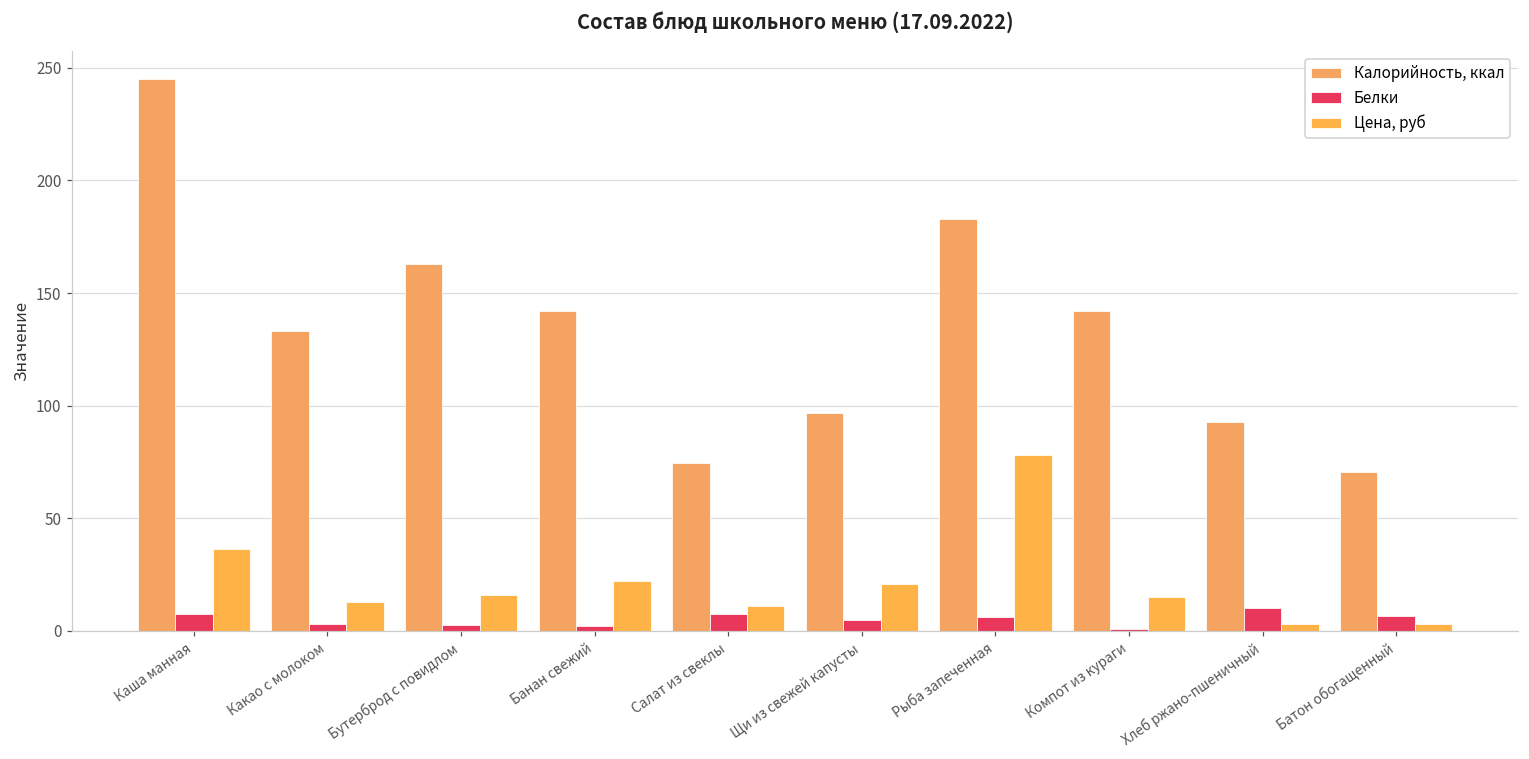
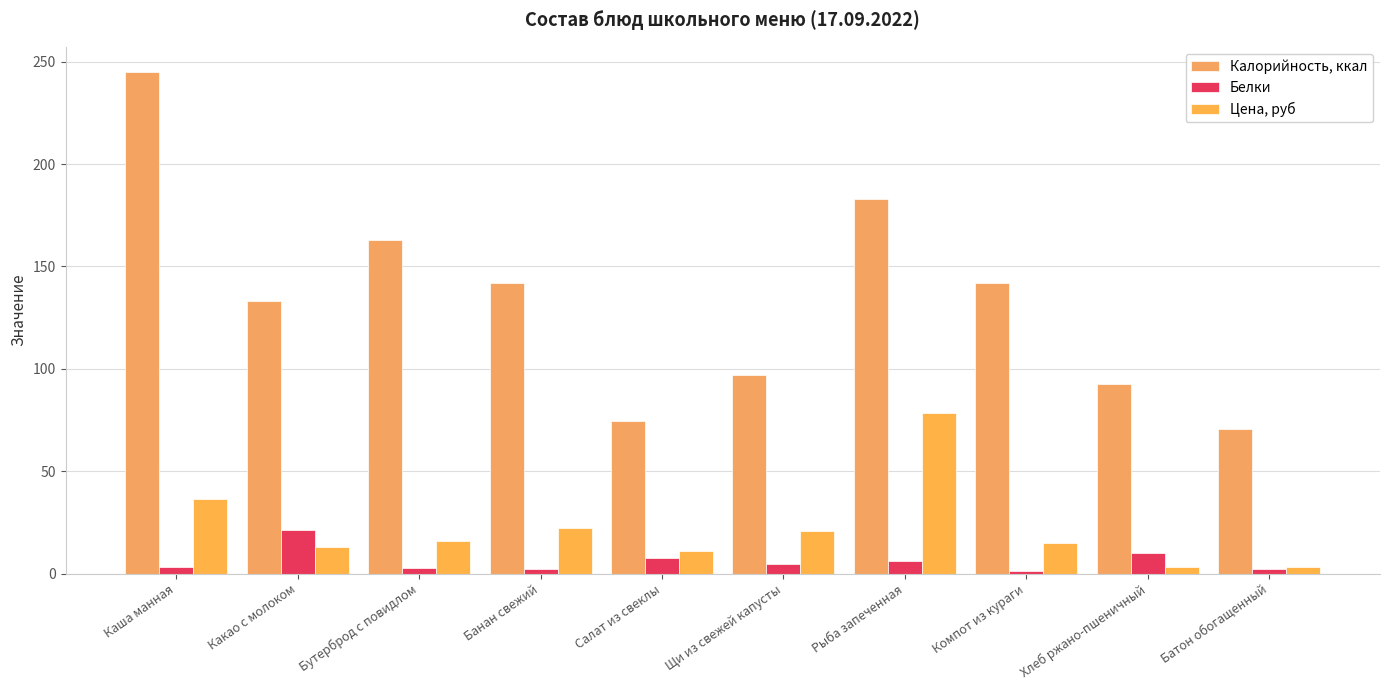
  {
    "Белки": {
-     "Каша манная": 7,
-     "Какао с молоком": 3,
+     "Каша манная": 3,
+     "Какао с молоком": 22,
      "Бутерброд с повидлом": 3,
      "Банан свежий": 2,
      "Салат из свеклы": 7,
      "Щи из свежей капусты": 5,
      "Рыба запеченная": 6,
      "Хлеб ржано-пшеничный": 10,
-     "Батон обогащенный": 7
+     "Батон обогащенный": 2
    }
  }
